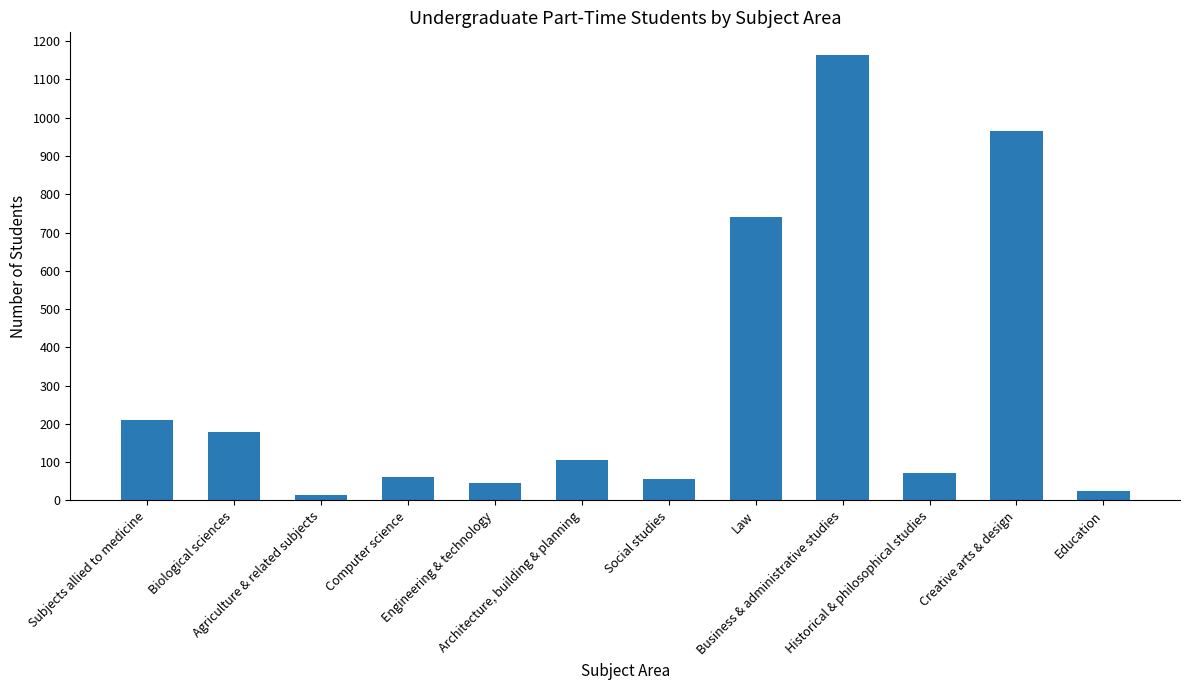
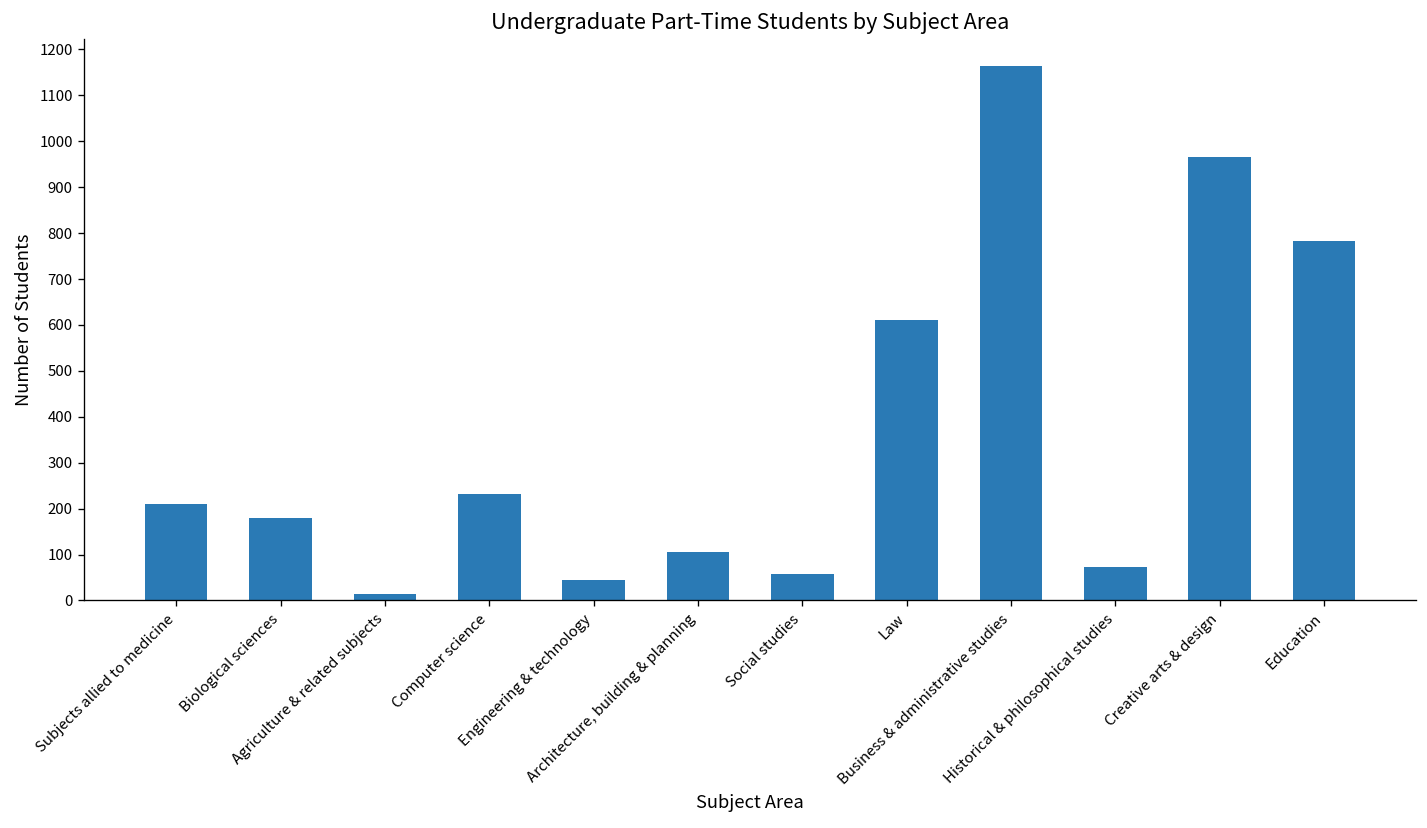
  {
    "Subjects allied to medicine": 210,
    "Biological sciences": 180,
    "Agriculture & related subjects": 20,
-   "Computer science": 60,
+   "Computer science": 230,
    "Engineering & technology": 50,
    "Architecture, building & planning": 110,
    "Social studies": 60,
-   "Law": 740,
+   "Law": 610,
    "Business & administrative studies": 1170,
    "Historical & philosophical studies": 70,
    "Creative arts & design": 970,
-   "Education": 30
+   "Education": 780
  }
